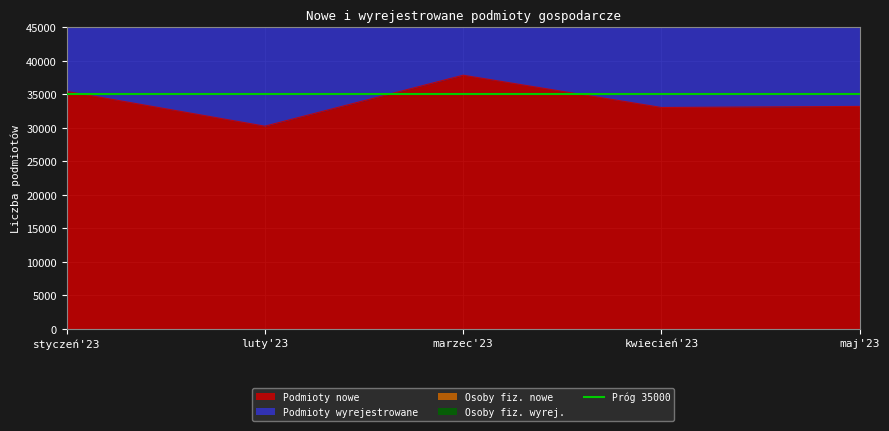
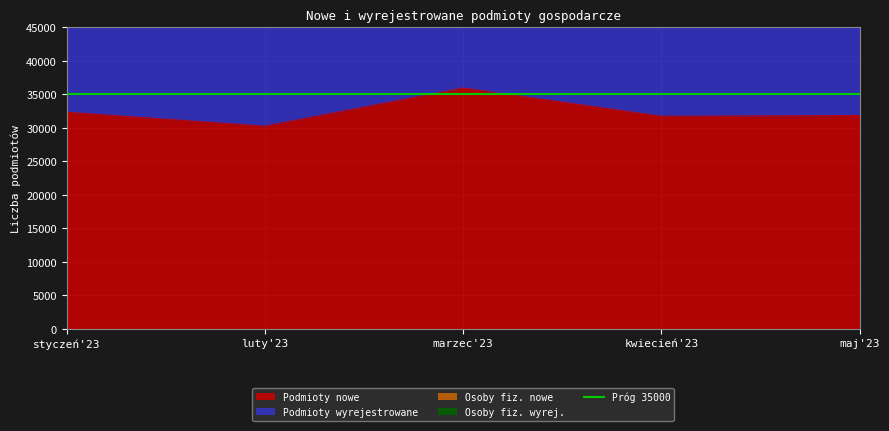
  {
    "Podmioty nowe": {
-     "styczeń'23": 35000,
+     "styczeń'23": 32000,
      "luty'23": 30000,
-     "marzec'23": 38000,
-     "kwiecień'23": 33000,
-     "maj'23": 33000
+     "marzec'23": 36000,
+     "kwiecień'23": 32000,
+     "maj'23": 32000
    }
  }
